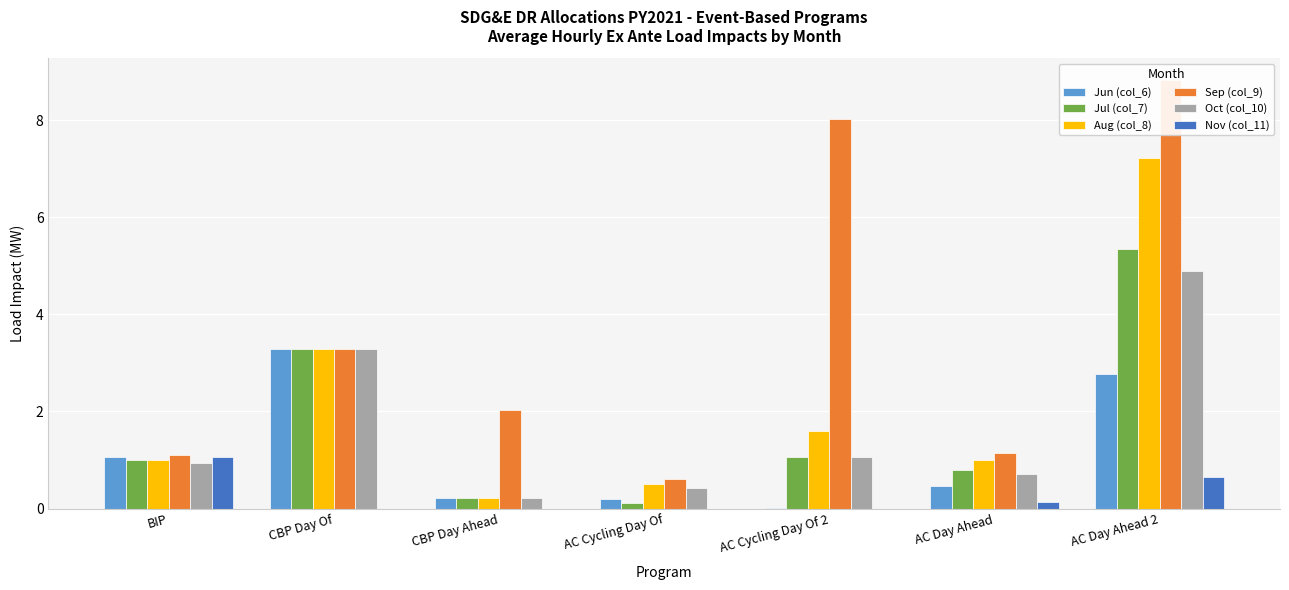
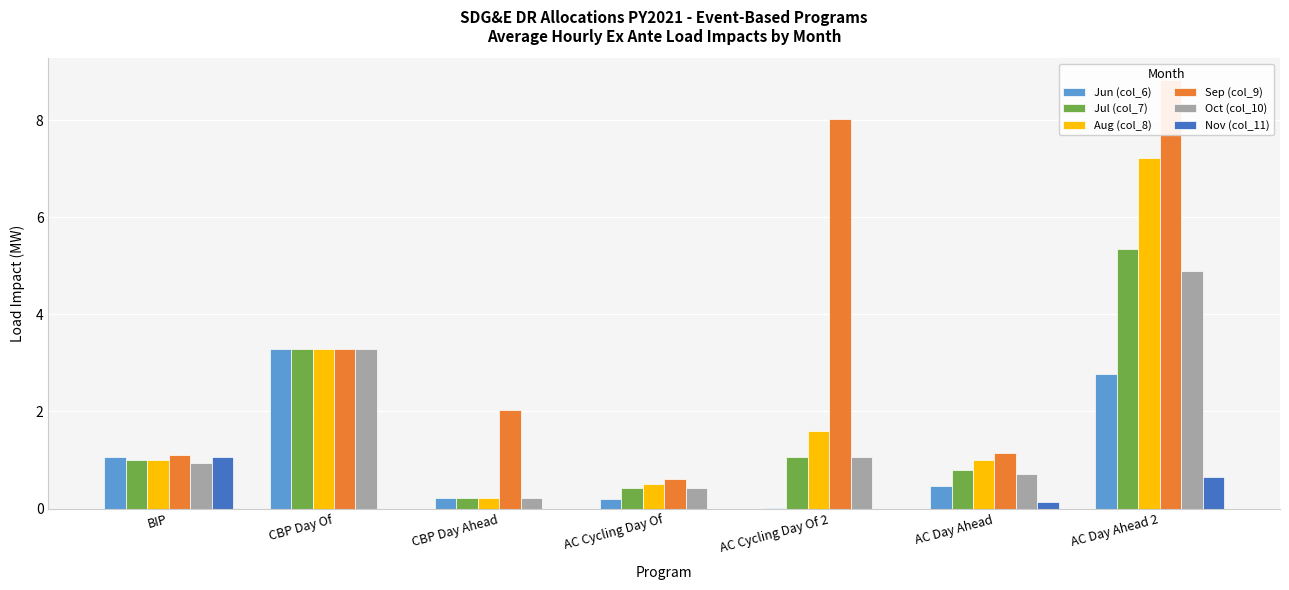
  {
    "Jul (col_7)": {
      "BIP": 1.0,
      "CBP Day Of": 3.3,
      "CBP Day Ahead": 0.2,
-     "AC Cycling Day Of": 0.1,
+     "AC Cycling Day Of": 0.4,
      "AC Cycling Day Of 2": 1.1,
      "AC Day Ahead": 0.8,
      "AC Day Ahead 2": 5.3
    },
    "Aug (col_8)": {
      "BIP": 1.0,
      "CBP Day Of": 3.3,
      "CBP Day Ahead": 0.2,
      "AC Cycling Day Of": 0.5,
      "AC Cycling Day Of 2": 1.6,
      "AC Day Ahead": 1.0,
      "AC Day Ahead 2": 7.2
    },
    "Sep (col_9)": {
      "BIP": 1.1,
      "CBP Day Of": 3.3,
      "CBP Day Ahead": 2.0,
      "AC Cycling Day Of": 0.6,
      "AC Cycling Day Of 2": 8.0,
      "AC Day Ahead": 1.1
    },
    "Oct (col_10)": {
      "BIP": 0.9,
      "CBP Day Of": 3.3,
      "CBP Day Ahead": 0.2,
      "AC Cycling Day Of": 0.4,
      "AC Cycling Day Of 2": 1.1,
      "AC Day Ahead": 0.7,
      "AC Day Ahead 2": 4.9
    }
  }
